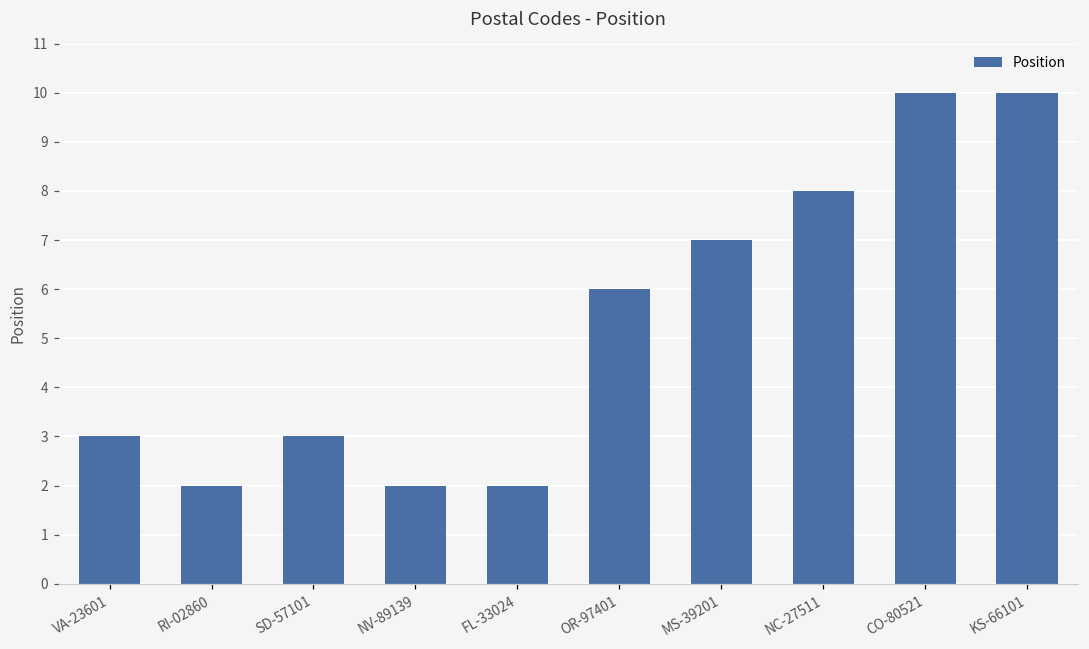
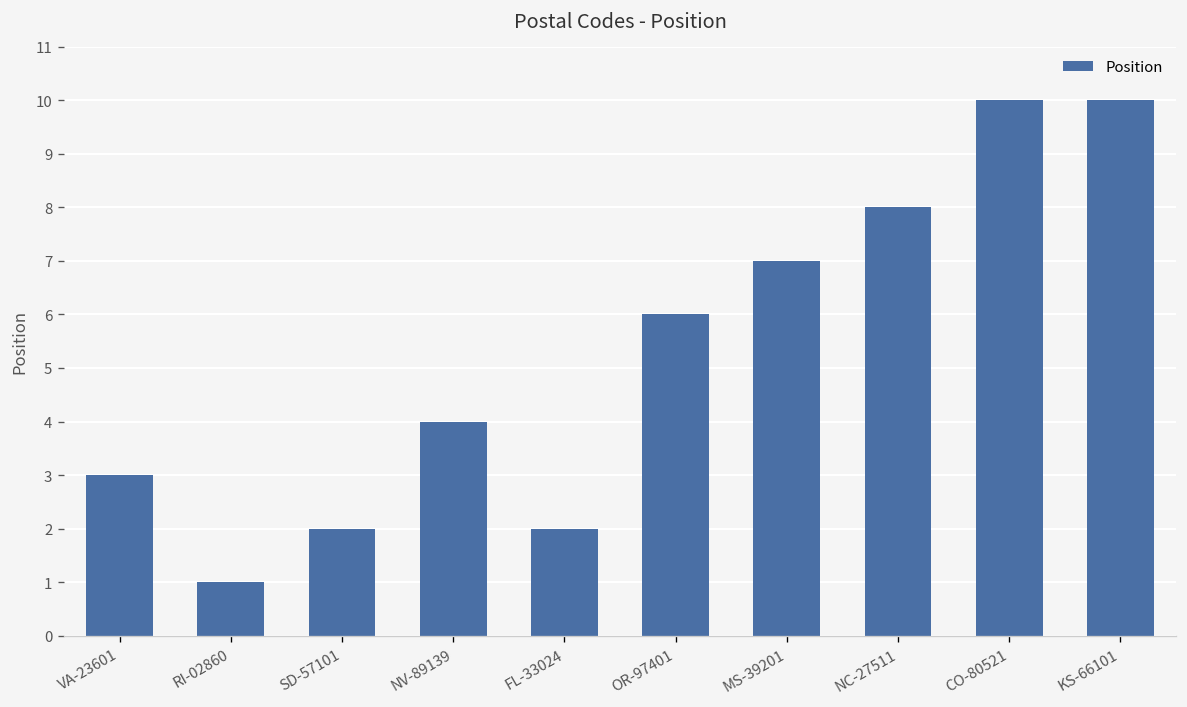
  {
    "VA-23601": 3,
-   "RI-02860": 2,
-   "SD-57101": 3,
-   "NV-89139": 2,
+   "RI-02860": 1,
+   "SD-57101": 2,
+   "NV-89139": 4,
    "FL-33024": 2,
    "OR-97401": 6,
    "MS-39201": 7,
    "NC-27511": 8,
    "CO-80521": 10,
    "KS-66101": 10
  }
